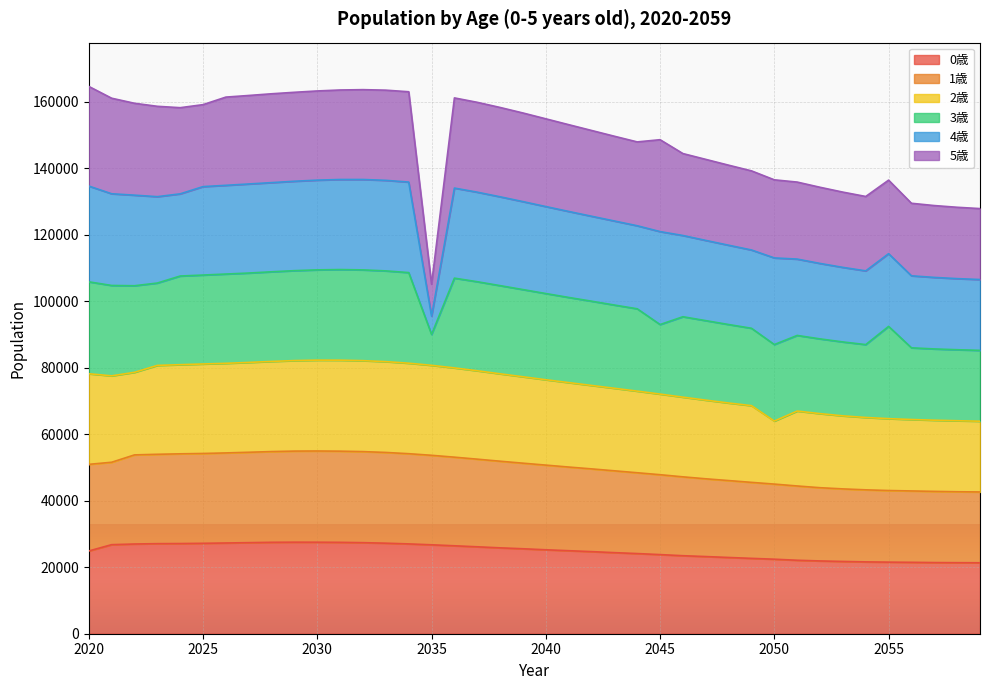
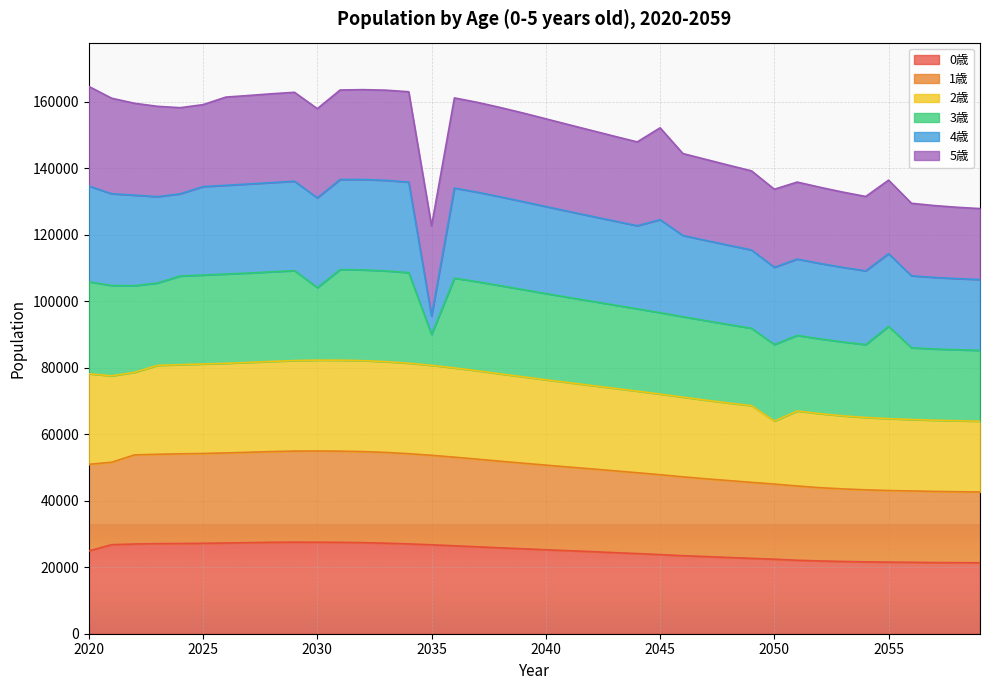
  {
    "2歳": {
      "2020": 27000,
      "2025": 27000,
      "2030": 27000,
      "2035": 27000,
      "2040": 26000,
      "2045": 24000,
      "2050": 19000,
      "2055": 22000
    },
    "3歳": {
      "2020": 28000,
      "2025": 27000,
-     "2030": 27000,
+     "2030": 22000,
      "2035": 9000,
      "2040": 26000,
-     "2045": 21000,
+     "2045": 24000,
      "2050": 23000,
      "2055": 28000
    },
    "4歳": {
      "2020": 29000,
      "2025": 27000,
      "2030": 27000,
      "2035": 5000,
      "2040": 26000,
      "2045": 28000,
-     "2050": 26000,
+     "2050": 23000,
      "2055": 22000
    },
    "5歳": {
      "2020": 30000,
      "2025": 25000,
      "2030": 27000,
-     "2035": 10000,
+     "2035": 27000,
      "2040": 26000,
      "2045": 28000,
      "2050": 23000,
      "2055": 22000
    }
  }
